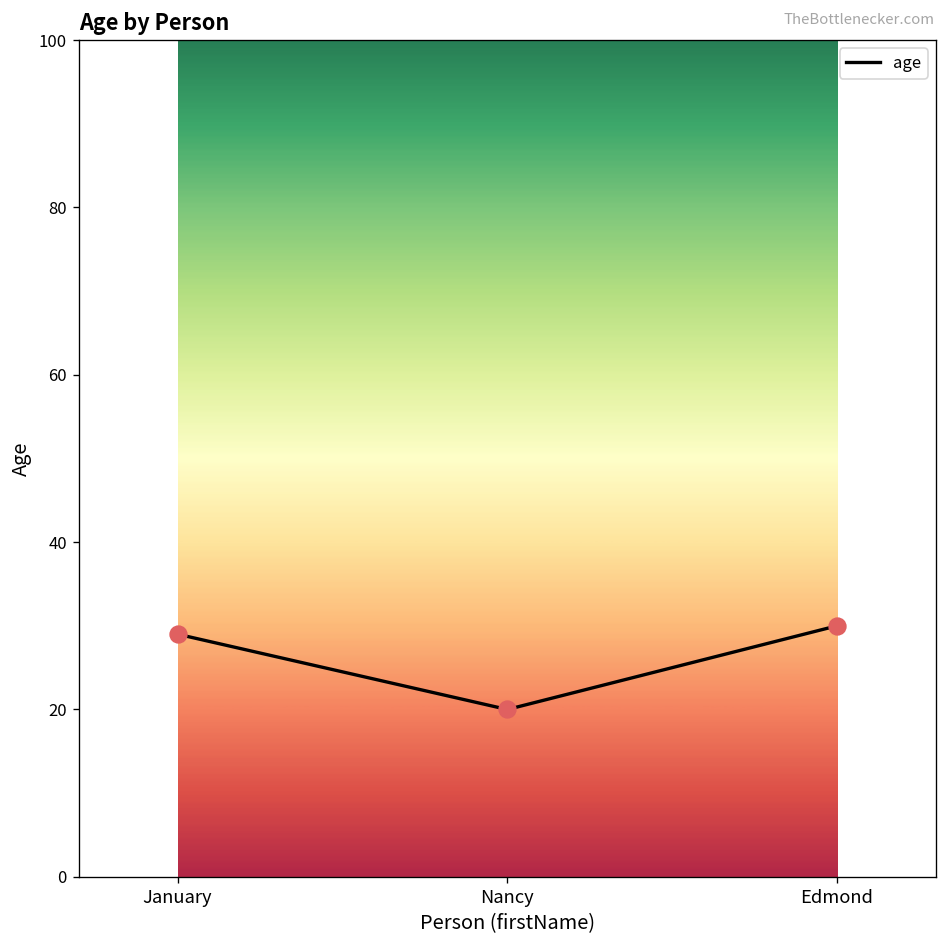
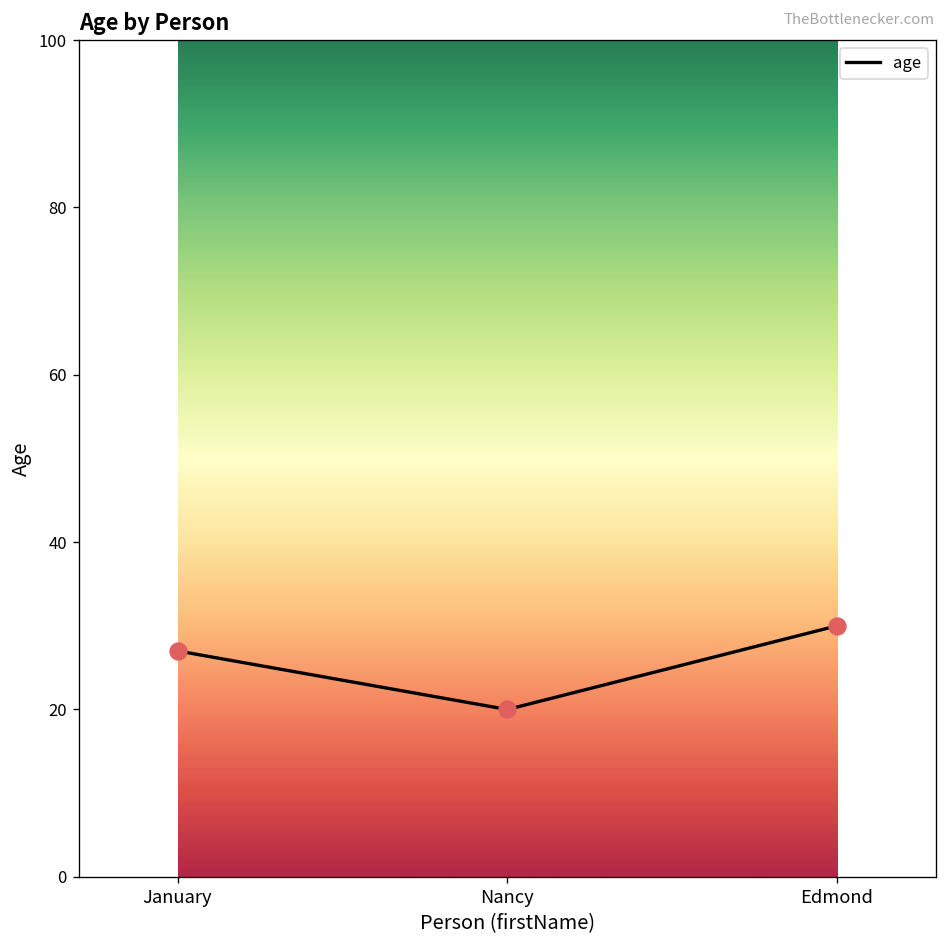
  {
-   "January": 29,
+   "January": 27,
    "Nancy": 20,
    "Edmond": 30
  }
